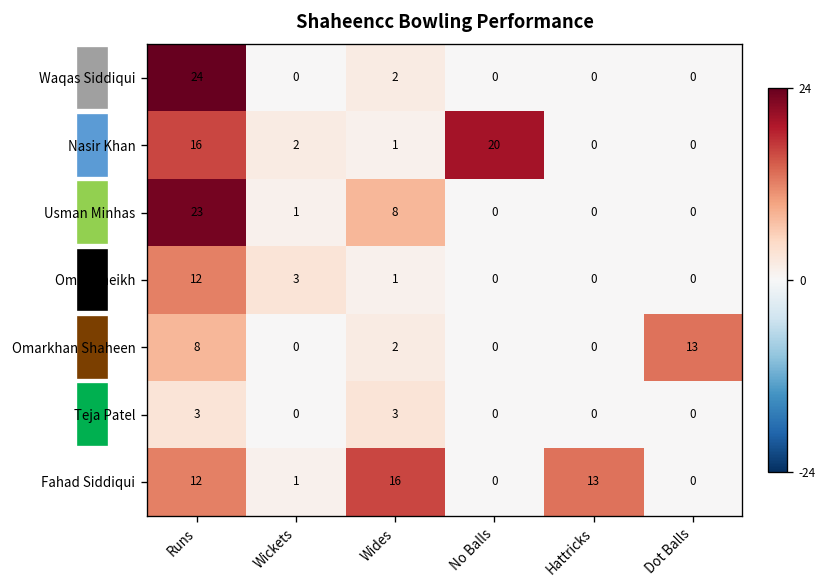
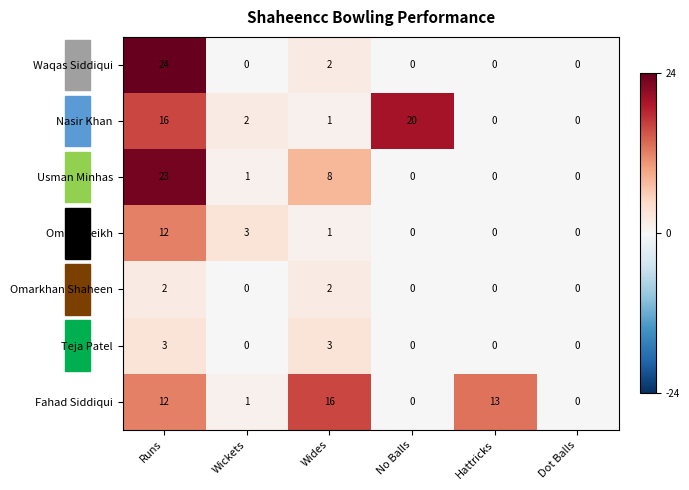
  {
    "Waqas Siddiqui": {
      "Runs": 24,
      "Wickets": 0,
      "Wides": 2,
      "No Balls": 0,
      "Hattricks": 0,
      "Dot Balls": 0
    },
    "Nasir Khan": {
      "Runs": 16,
      "Wickets": 2,
      "Wides": 1,
      "No Balls": 20,
      "Hattricks": 0,
      "Dot Balls": 0
    },
    "Usman Minhas": {
      "Runs": 23,
      "Wickets": 1,
      "Wides": 8,
      "No Balls": 0,
      "Hattricks": 0,
      "Dot Balls": 0
    },
    "Omer Sheikh": {
      "Runs": 12,
      "Wickets": 3,
      "Wides": 1,
      "No Balls": 0,
      "Hattricks": 0,
      "Dot Balls": 0
    },
    "Omarkhan Shaheen": {
-     "Runs": 8,
+     "Runs": 2,
      "Wickets": 0,
      "Wides": 2,
      "No Balls": 0,
      "Hattricks": 0,
-     "Dot Balls": 13
+     "Dot Balls": 0
    },
    "Teja Patel": {
      "Runs": 3,
      "Wickets": 0,
      "Wides": 3,
      "No Balls": 0,
      "Hattricks": 0,
      "Dot Balls": 0
    },
    "Fahad Siddiqui": {
      "Runs": 12,
      "Wickets": 1,
      "Wides": 16,
      "No Balls": 0,
      "Hattricks": 13,
      "Dot Balls": 0
    }
  }
